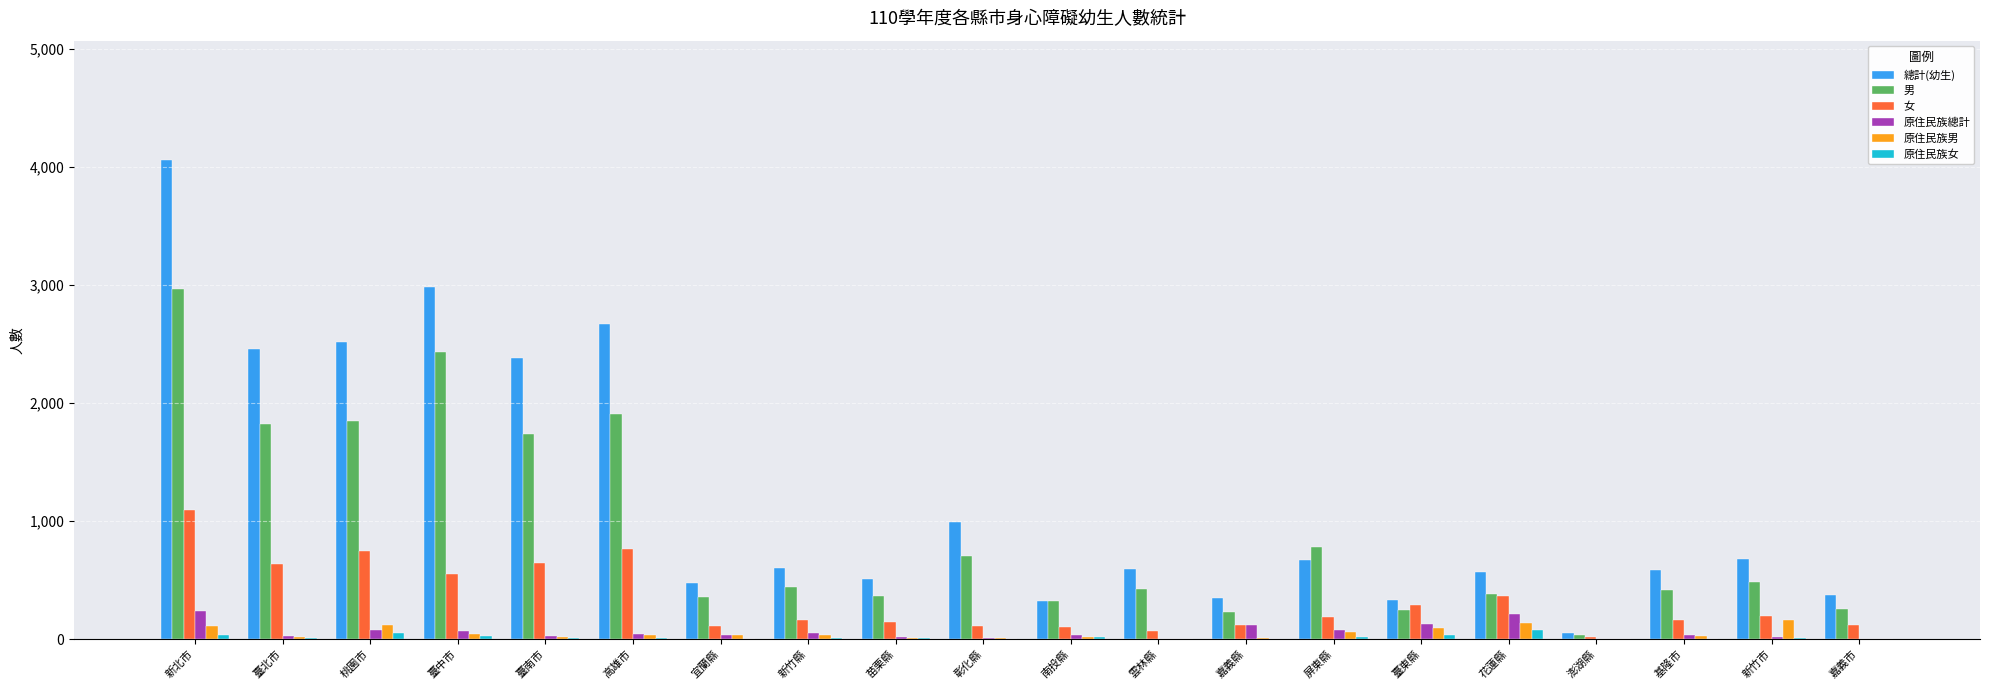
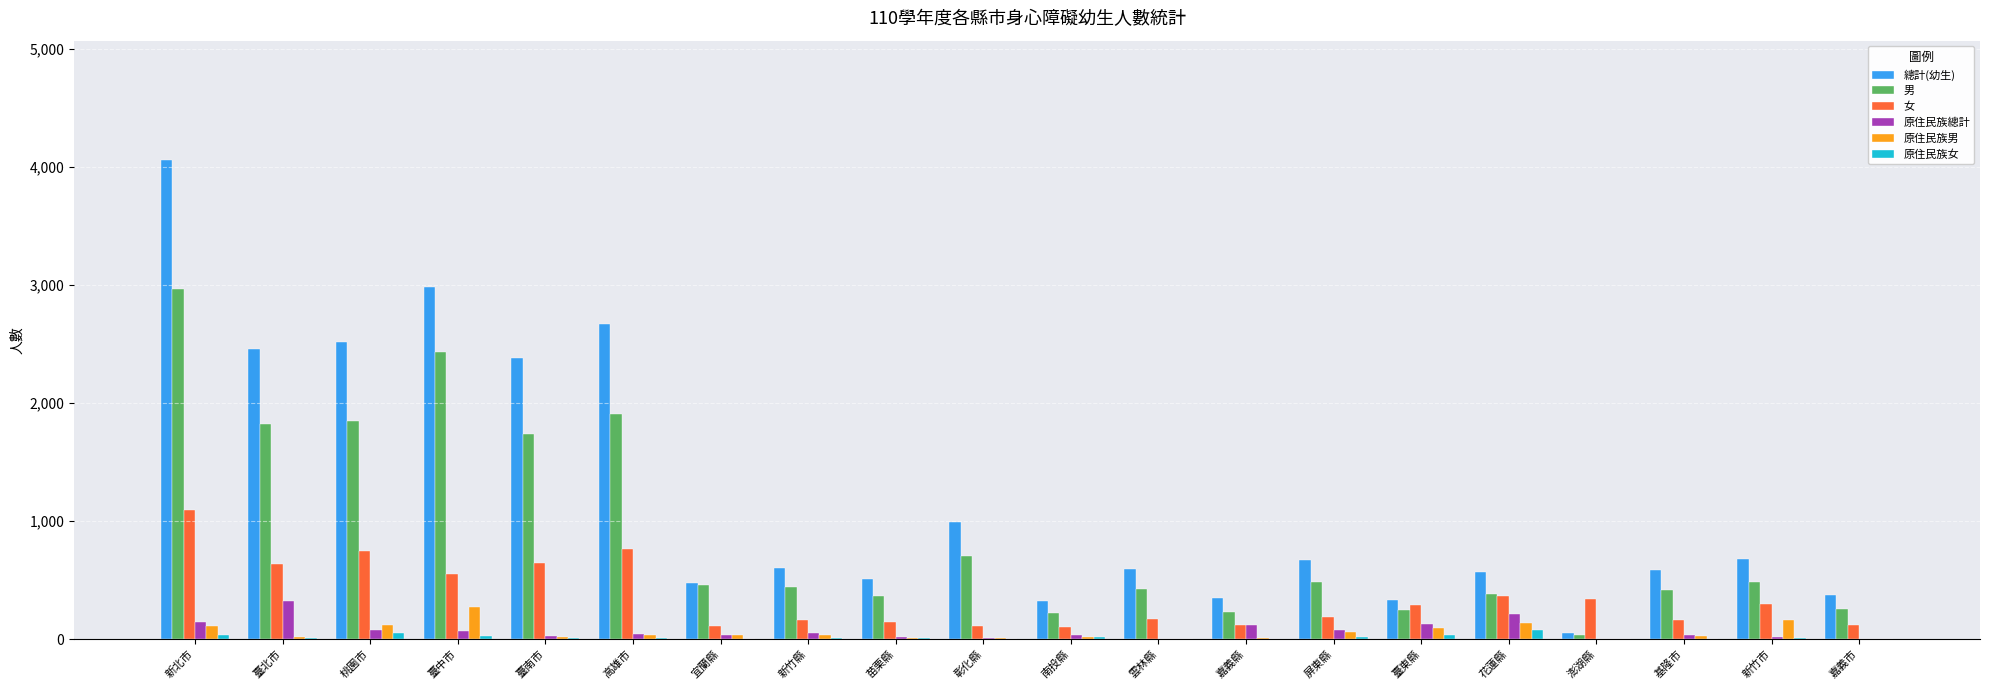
  {
    "男": {
      "新北市": "2,960",
      "臺北市": "1,830",
      "桃園市": "1,840",
      "臺中市": "2,430",
      "臺南市": "1,740",
      "高雄市": "1,900",
-     "宜蘭縣": "360",
+     "宜蘭縣": "460",
      "新竹縣": "440",
      "苗栗縣": "370",
      "彰化縣": "710",
-     "南投縣": "320",
+     "南投縣": "220",
      "雲林縣": "420",
      "嘉義縣": "230",
-     "屏東縣": "780",
+     "屏東縣": "490",
      "臺東縣": "250",
      "花蓮縣": "380",
      "澎湖縣": "30",
      "基隆市": "420",
      "新竹市": "490",
      "嘉義市": "260"
    },
    "女": {
      "新北市": "1,090",
      "臺北市": "630",
      "桃園市": "750",
      "臺中市": "550",
      "臺南市": "640",
      "高雄市": "760",
      "宜蘭縣": "120",
      "新竹縣": "160",
      "苗栗縣": "150",
      "彰化縣": "120",
      "南投縣": "100",
-     "雲林縣": "70",
+     "雲林縣": "180",
      "嘉義縣": "120",
      "屏東縣": "190",
      "臺東縣": "290",
      "花蓮縣": "370",
-     "澎湖縣": "20",
+     "澎湖縣": "340",
      "基隆市": "170",
-     "新竹市": "190",
+     "新竹市": "300",
      "嘉義市": "120"
    },
    "原住民族總計": {
-     "新北市": "240",
-     "臺北市": "30",
+     "新北市": "150",
+     "臺北市": "330",
      "桃園市": "80",
      "臺中市": "70",
      "臺南市": "30",
      "高雄市": "50",
      "宜蘭縣": "40",
      "新竹縣": "50",
      "南投縣": "40",
      "嘉義縣": "120",
      "屏東縣": "80",
      "臺東縣": "130",
      "花蓮縣": "220",
      "澎湖縣": "0",
      "基隆市": "30"
    },
    "原住民族男": {
      "新北市": "110",
      "桃園市": "120",
-     "臺中市": "40",
+     "臺中市": "270",
      "高雄市": "40",
      "宜蘭縣": "30",
      "新竹縣": "40",
      "南投縣": "20",
      "屏東縣": "60",
      "臺東縣": "90",
      "花蓮縣": "140",
      "澎湖縣": "0",
      "基隆市": "30",
      "新竹市": "160"
    }
  }
